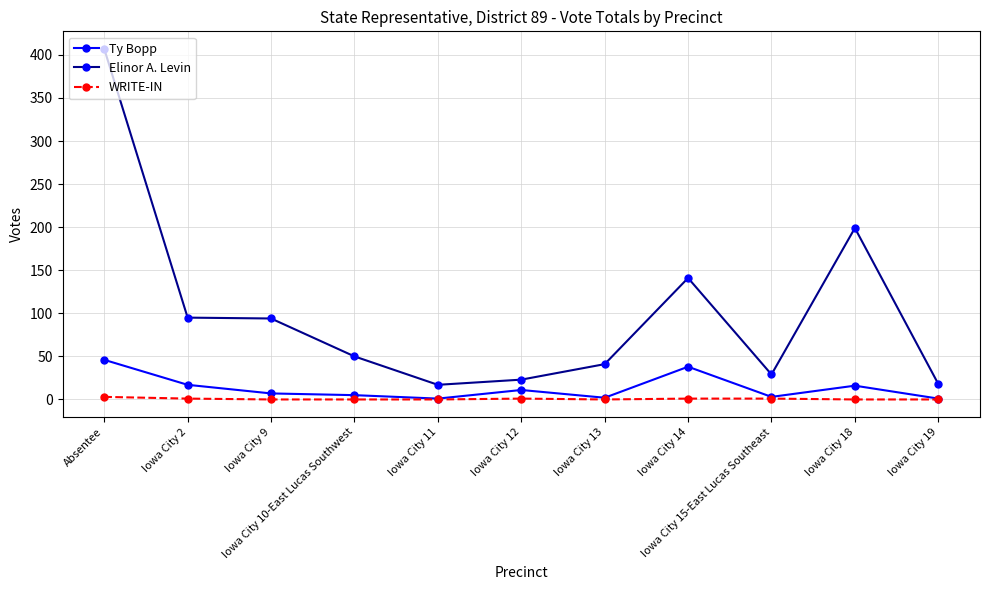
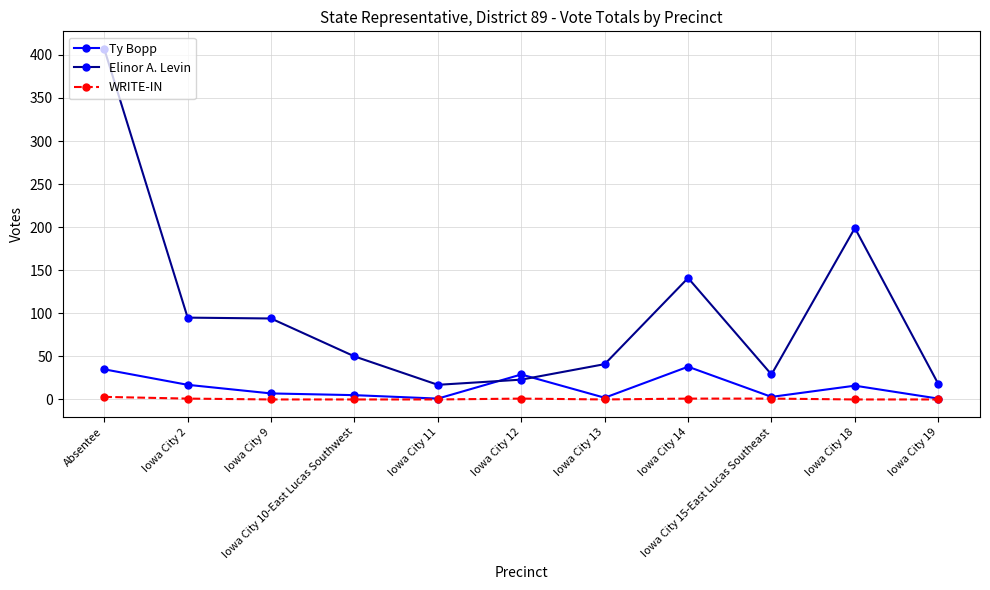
  {
    "Ty Bopp": {
-     "Absentee": 50,
+     "Absentee": 40,
      "Iowa City 2": 20,
      "Iowa City 9": 10,
      "Iowa City 10-East Lucas Southwest": 10,
-     "Iowa City 12": 10,
+     "Iowa City 12": 30,
      "Iowa City 14": 40,
      "Iowa City 18": 20
    },
    "Elinor A. Levin": {
      "Iowa City 2": 100,
      "Iowa City 9": 90,
      "Iowa City 10-East Lucas Southwest": 50,
      "Iowa City 11": 20,
      "Iowa City 12": 20,
      "Iowa City 13": 40,
      "Iowa City 14": 140,
      "Iowa City 15-East Lucas Southeast": 30,
      "Iowa City 18": 200,
      "Iowa City 19": 20
    },
    "WRITE-IN": {
      "Absentee": 0,
      "Iowa City 2": 0,
      "Iowa City 9": 0,
      "Iowa City 10-East Lucas Southwest": 0,
      "Iowa City 12": 0,
      "Iowa City 14": 0,
      "Iowa City 18": 0
    }
  }
